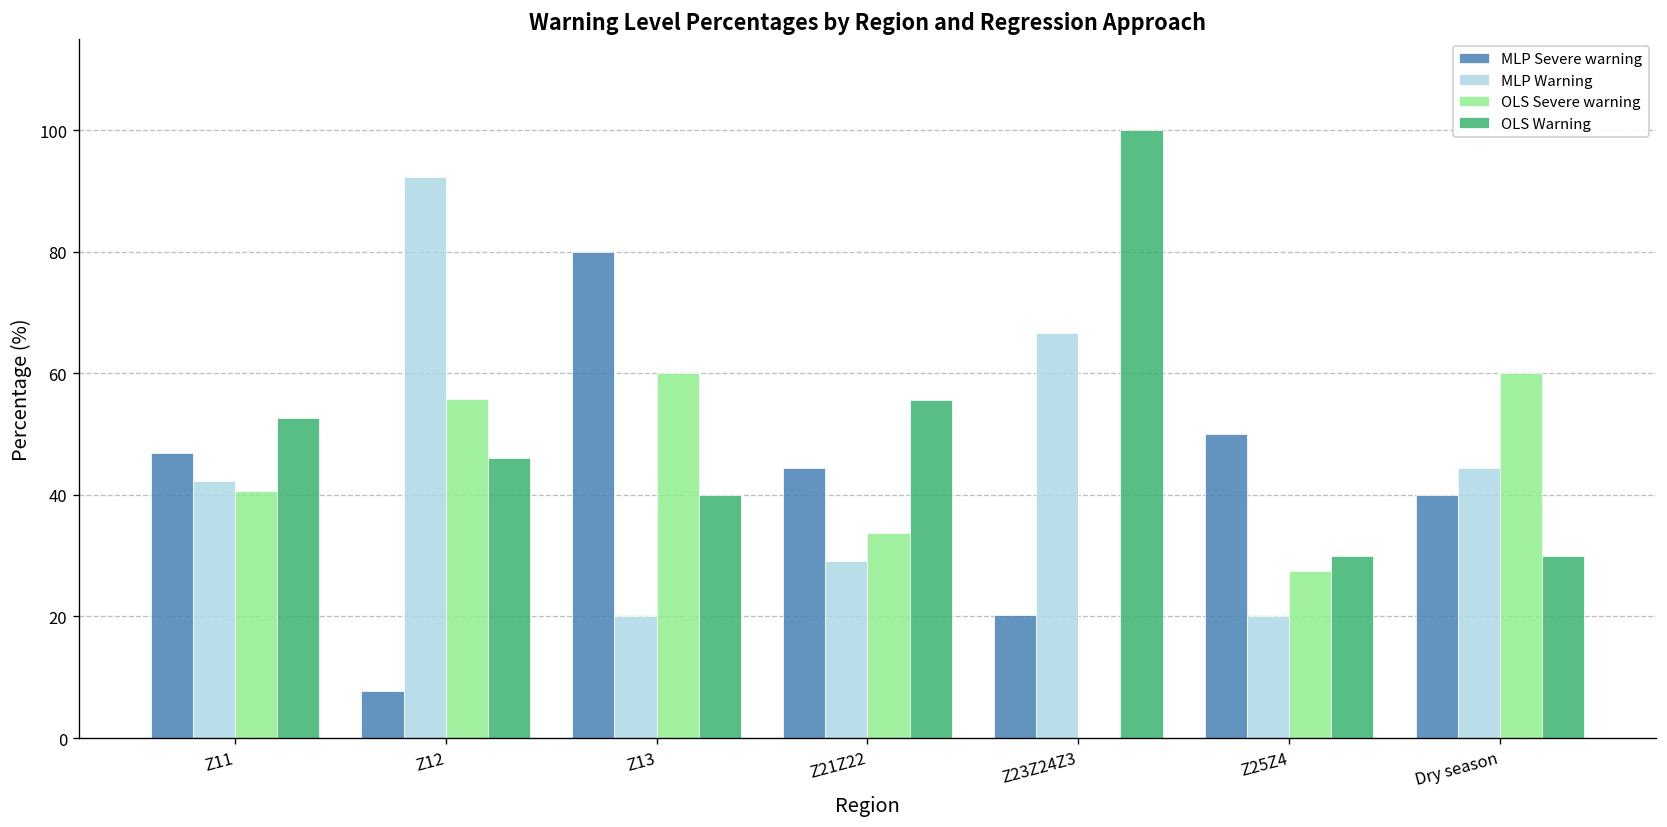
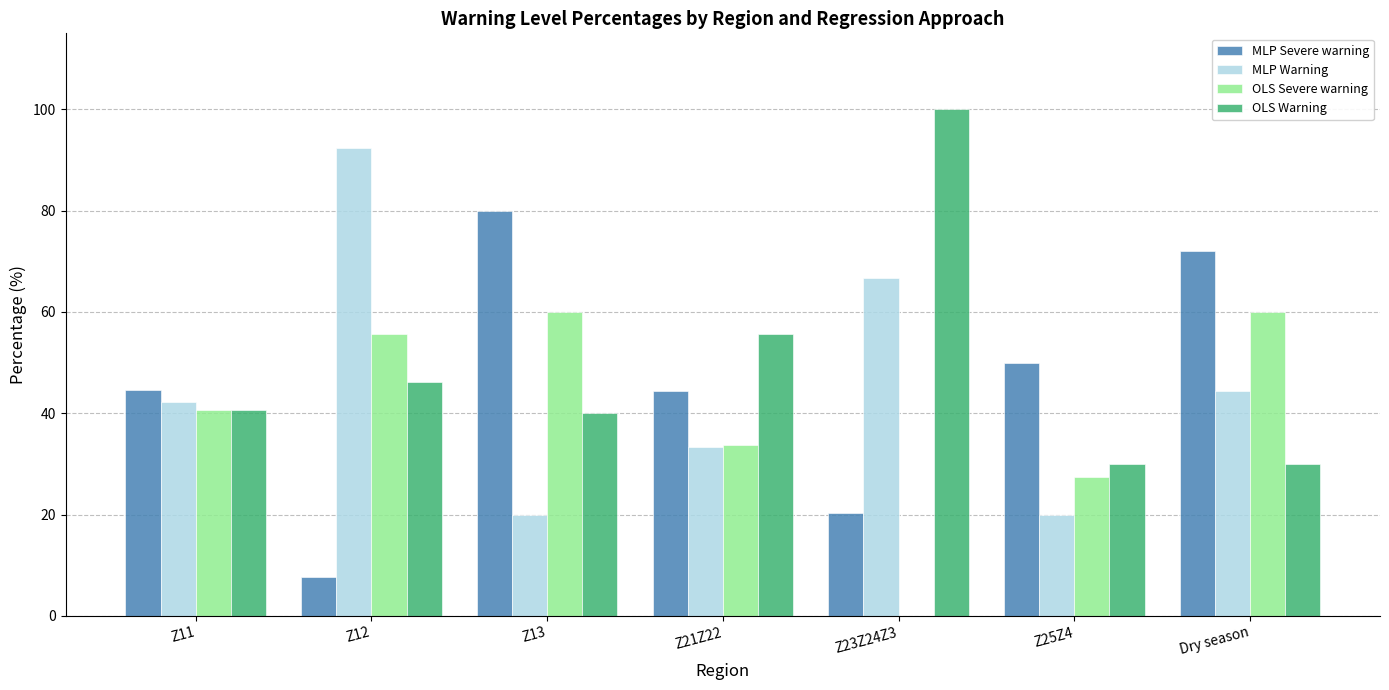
  {
    "MLP Severe warning": {
-     "Z11": 47,
+     "Z11": 45,
      "Z12": 8,
      "Z13": 80,
      "Z21Z22": 44,
      "Z23Z24Z3": 20,
      "Z25Z4": 50,
-     "Dry season": 40
+     "Dry season": 72
    },
    "MLP Warning": {
      "Z11": 42,
      "Z12": 92,
      "Z13": 20,
-     "Z21Z22": 29,
+     "Z21Z22": 33,
      "Z23Z24Z3": 67,
      "Z25Z4": 20,
      "Dry season": 44
    },
    "OLS Severe warning": {
      "Z11": 41,
      "Z12": 56,
      "Z13": 60,
      "Z21Z22": 34,
      "Z23Z24Z3": 0,
      "Z25Z4": 28,
      "Dry season": 60
    },
    "OLS Warning": {
-     "Z11": 53,
+     "Z11": 41,
      "Z12": 46,
      "Z13": 40,
      "Z21Z22": 56,
      "Z23Z24Z3": 100,
      "Z25Z4": 30,
      "Dry season": 30
    }
  }
